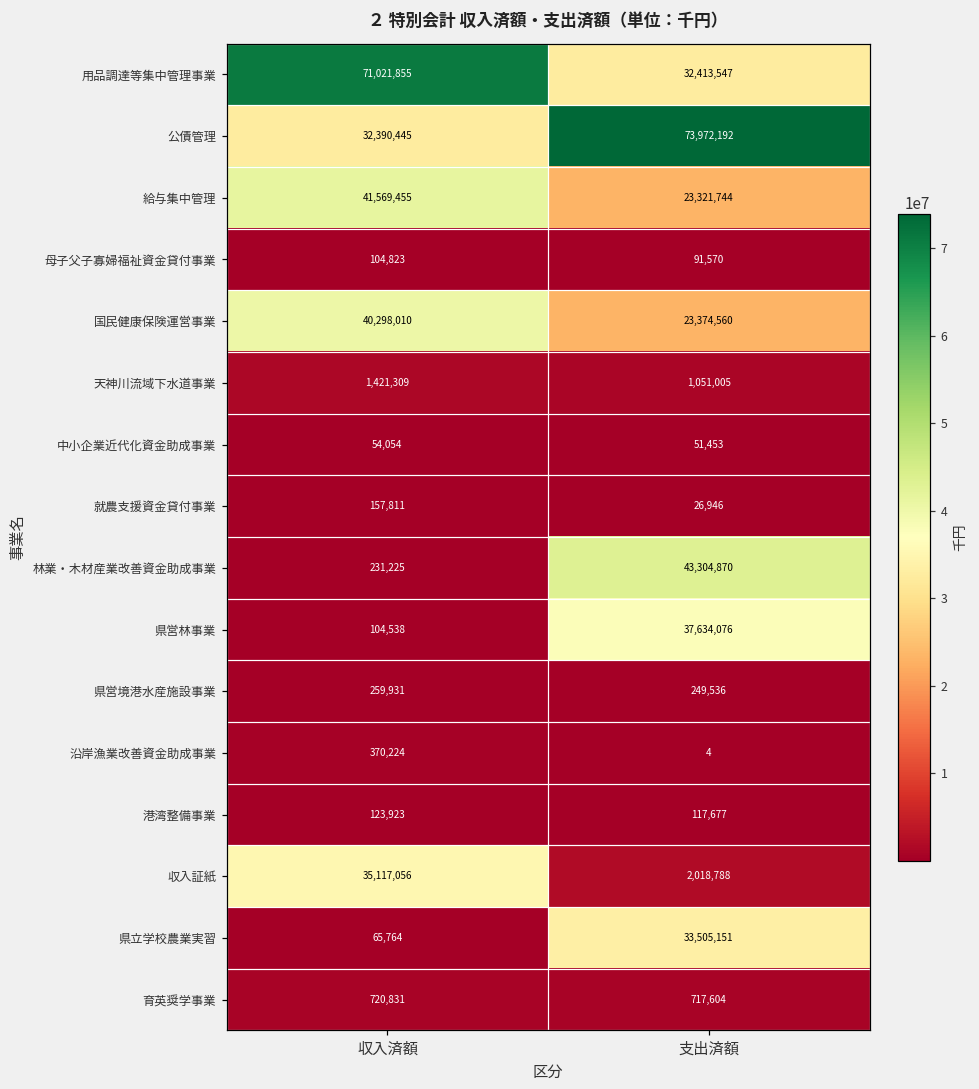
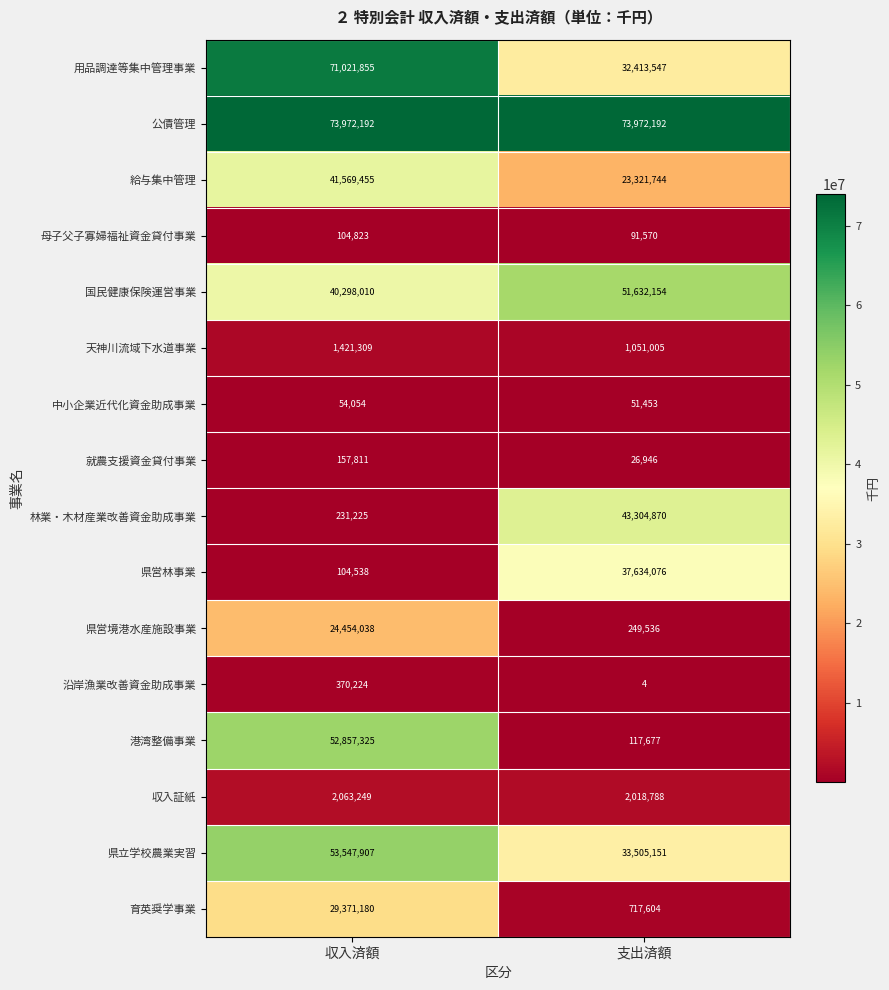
  {
    "用品調達等集中管理事業": {
      "収入済額": "71,021,855",
      "支出済額": "32,413,547"
    },
    "公債管理": {
-     "収入済額": "32,390,445",
+     "収入済額": "73,972,192",
      "支出済額": "73,972,192"
    },
    "給与集中管理": {
      "収入済額": "41,569,455",
      "支出済額": "23,321,744"
    },
    "母子父子寡婦福祉資金貸付事業": {
      "収入済額": "104,823",
      "支出済額": "91,570"
    },
    "国民健康保険運営事業": {
      "収入済額": "40,298,010",
-     "支出済額": "23,374,560"
+     "支出済額": "51,632,154"
    },
    "天神川流域下水道事業": {
      "収入済額": "1,421,309",
      "支出済額": "1,051,005"
    },
    "中小企業近代化資金助成事業": {
      "収入済額": "54,054",
      "支出済額": "51,453"
    },
    "就農支援資金貸付事業": {
      "収入済額": "157,811",
      "支出済額": "26,946"
    },
    "林業・木材産業改善資金助成事業": {
      "収入済額": "231,225",
      "支出済額": "43,304,870"
    },
    "県営林事業": {
      "収入済額": "104,538",
      "支出済額": "37,634,076"
    },
    "県営境港水産施設事業": {
-     "収入済額": "259,931",
+     "収入済額": "24,454,038",
      "支出済額": "249,536"
    },
    "沿岸漁業改善資金助成事業": {
      "収入済額": "370,224",
      "支出済額": "4"
    },
    "港湾整備事業": {
-     "収入済額": "123,923",
+     "収入済額": "52,857,325",
      "支出済額": "117,677"
    },
    "収入証紙": {
-     "収入済額": "35,117,056",
+     "収入済額": "2,063,249",
      "支出済額": "2,018,788"
    },
    "県立学校農業実習": {
-     "収入済額": "65,764",
+     "収入済額": "53,547,907",
      "支出済額": "33,505,151"
    },
    "育英奨学事業": {
-     "収入済額": "720,831",
+     "収入済額": "29,371,180",
      "支出済額": "717,604"
    }
  }
